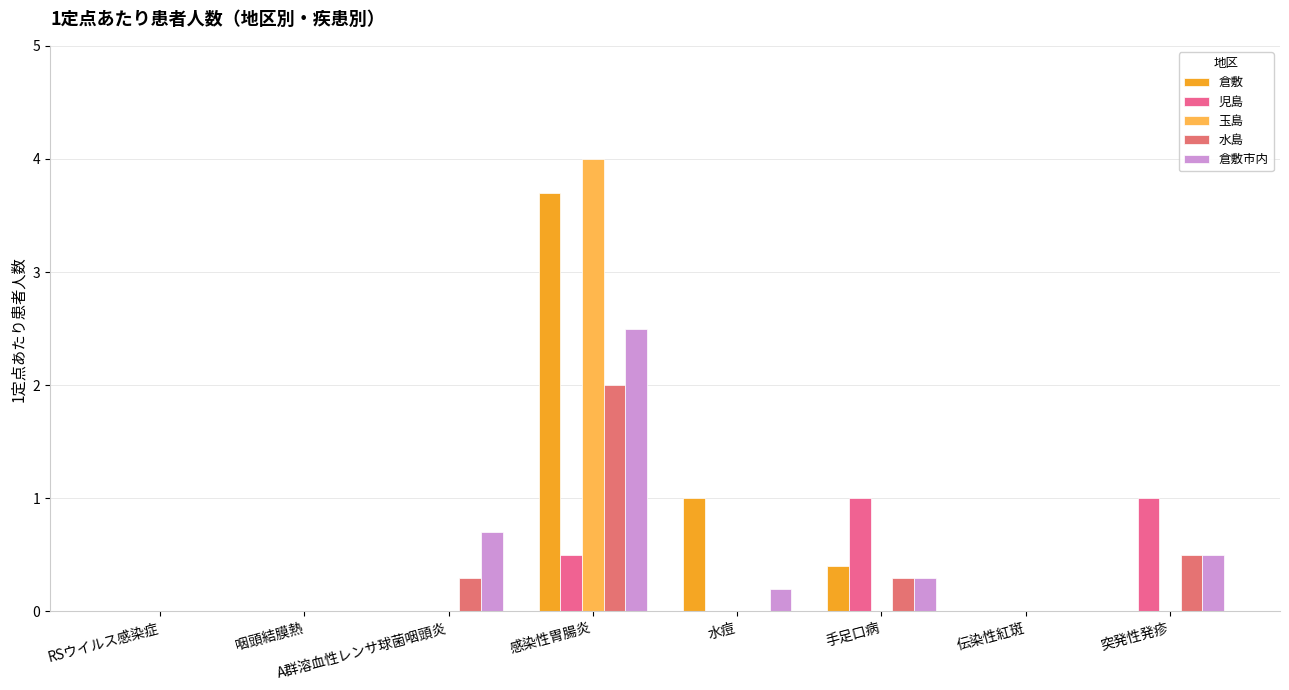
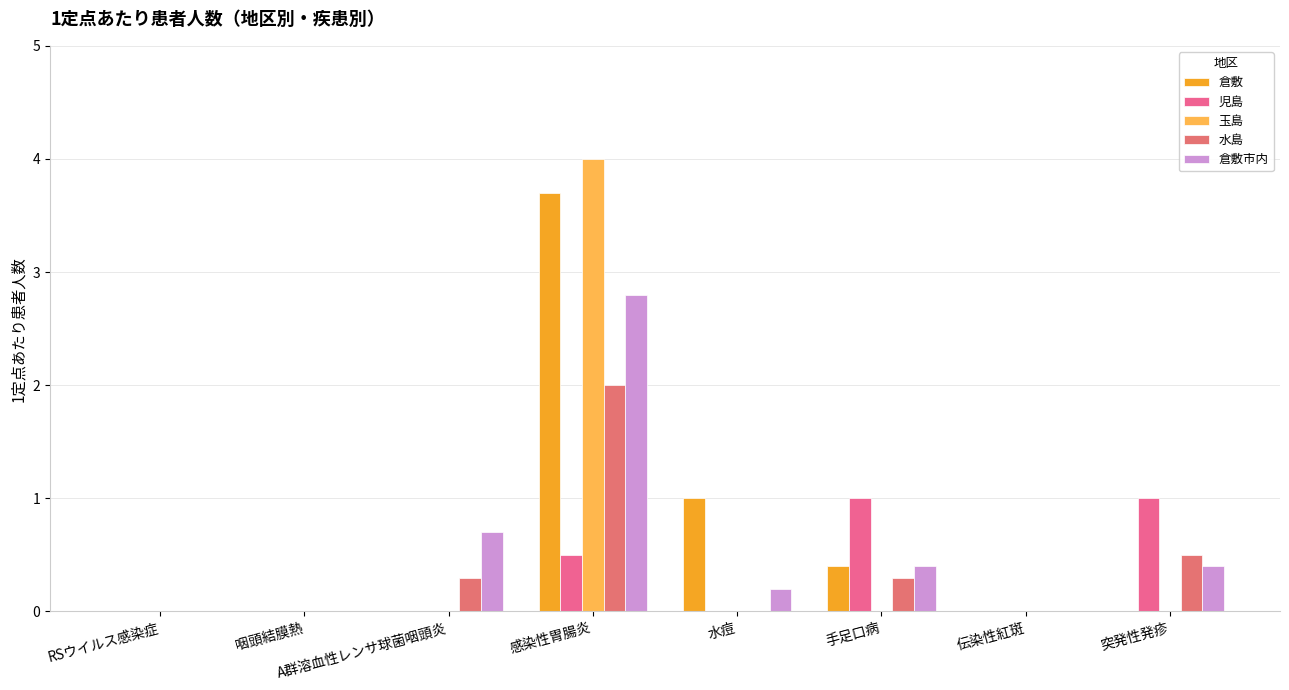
  {
    "倉敷市内": {
      "RSウイルス感染症": 0.0,
      "咽頭結膜熱": 0.0,
      "A群溶血性レンサ球菌咽頭炎": 0.7,
-     "感染性胃腸炎": 2.5,
+     "感染性胃腸炎": 2.8,
      "水痘": 0.2,
-     "手足口病": 0.3,
+     "手足口病": 0.4,
      "伝染性紅斑": 0.0,
-     "突発性発疹": 0.5
+     "突発性発疹": 0.4
    }
  }
